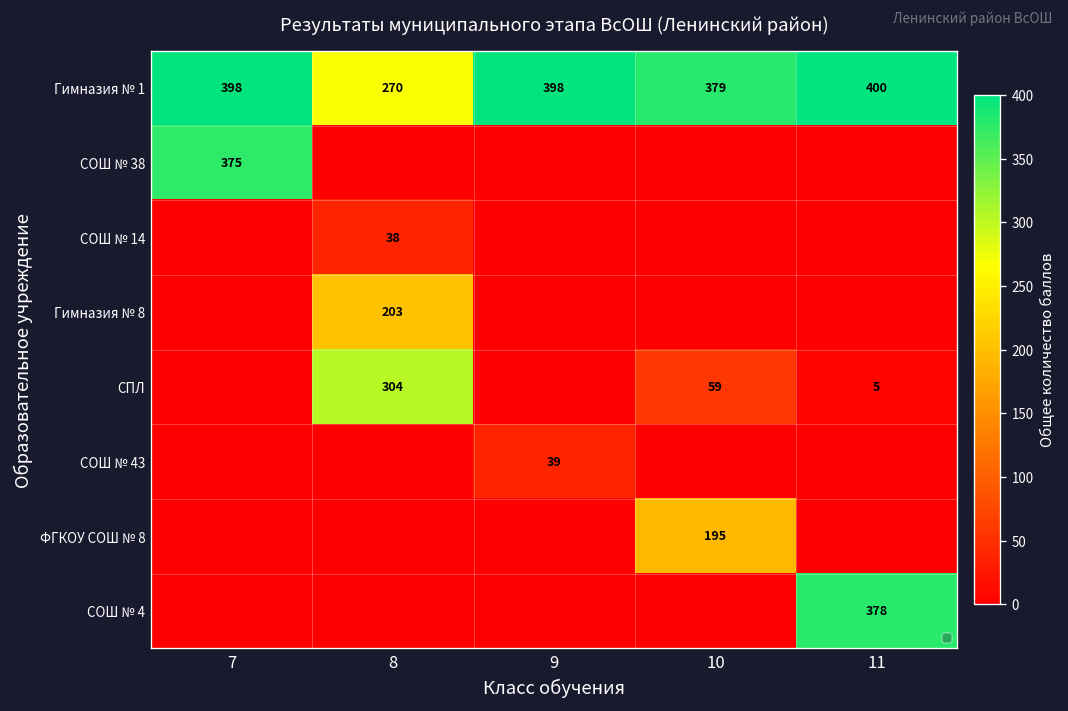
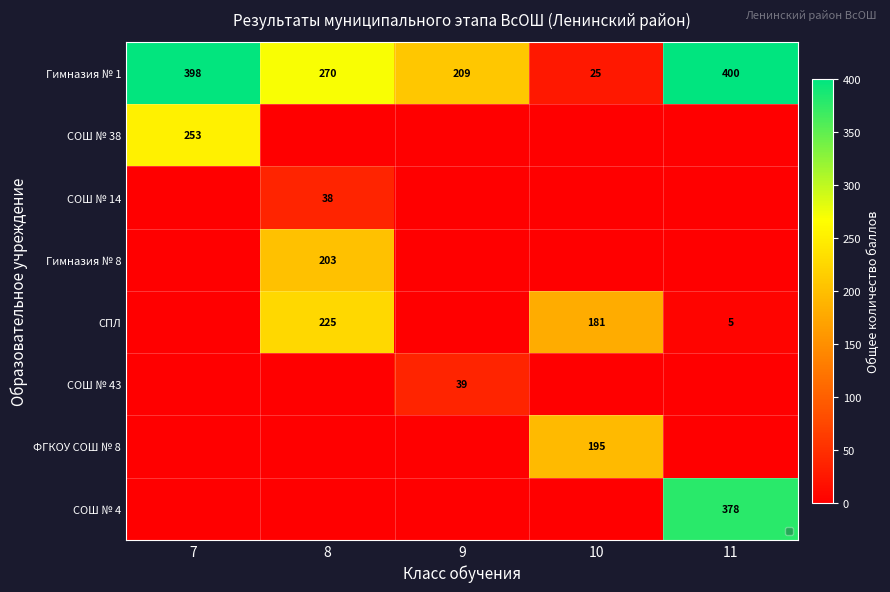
  {
    "Гимназия № 1": {
      "7": 398,
      "8": 270,
-     "9": 398,
-     "10": 379,
+     "9": 209,
+     "10": 25,
      "11": 400
    },
    "СОШ № 38": {
-     "7": 375
+     "7": 253
    },
    "СОШ № 14": {
      "8": 38
    },
    "Гимназия № 8": {
      "8": 203
    },
    "СПЛ": {
-     "8": 304,
-     "10": 59,
+     "8": 225,
+     "10": 181,
      "11": 5
    },
    "СОШ № 43": {
      "9": 39
    },
    "ФГКОУ СОШ № 8": {
      "10": 195
    },
    "СОШ № 4": {
      "11": 378
    }
  }
